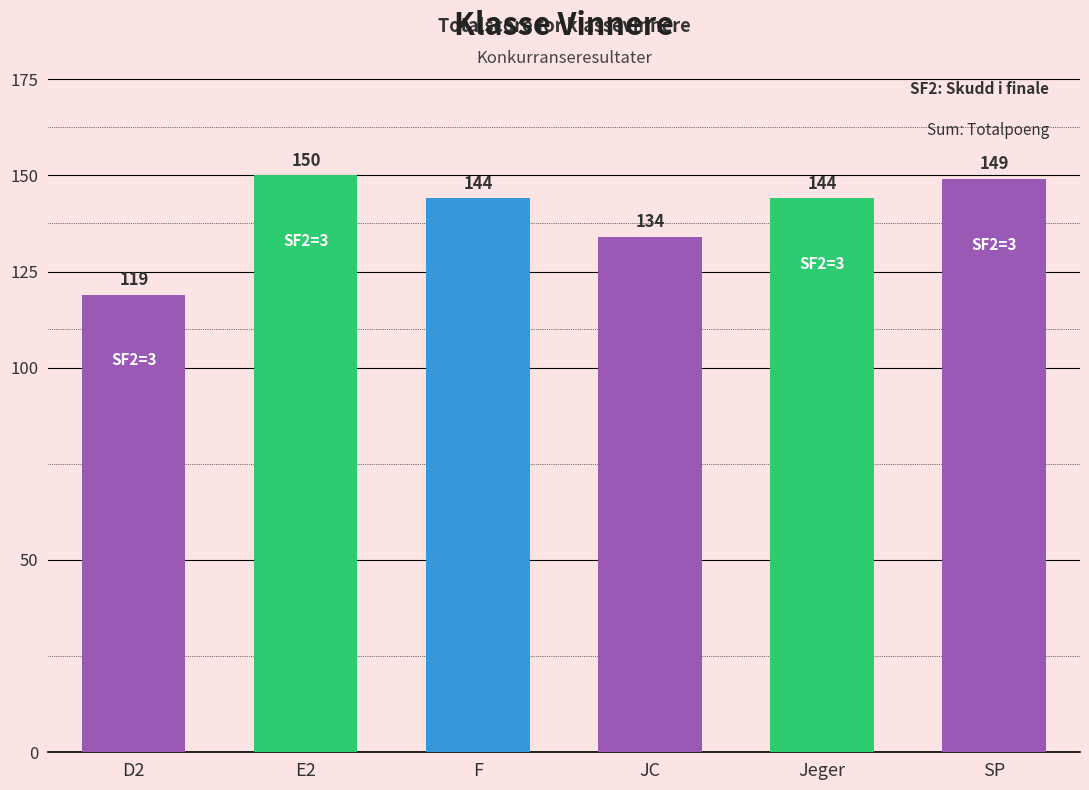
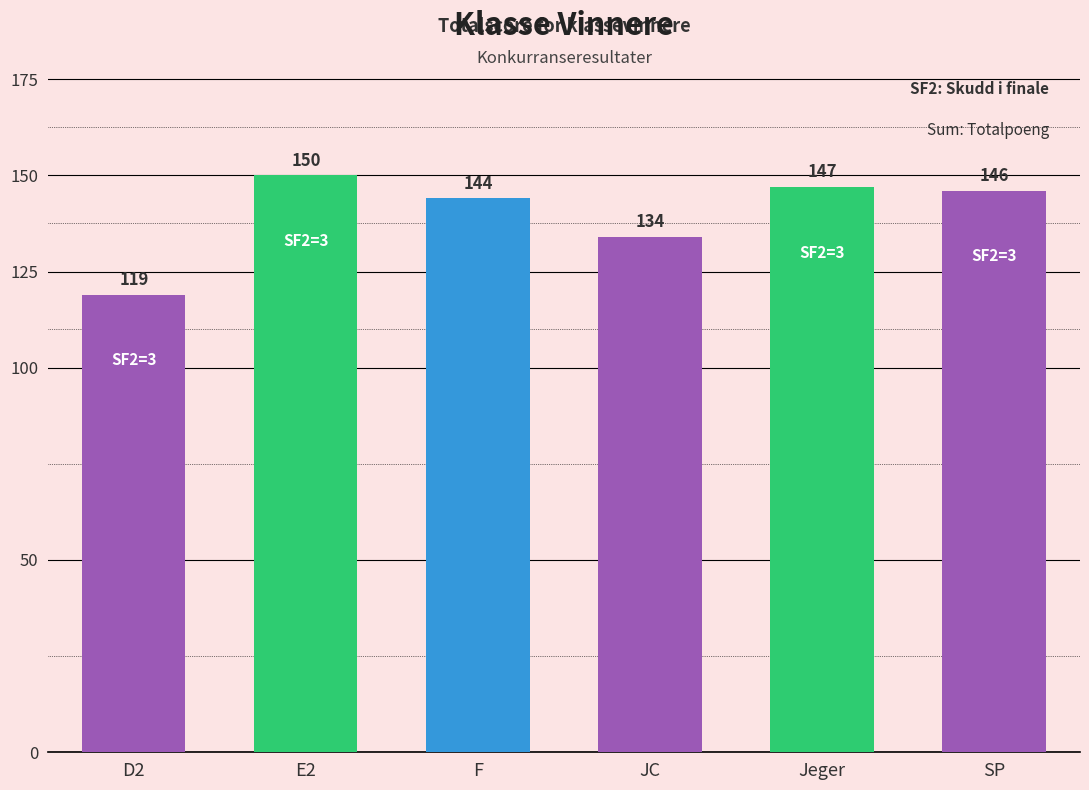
  {
    "D2": 119,
    "E2": 150,
    "F": 144,
    "JC": 134,
-   "Jeger": 144,
-   "SP": 149
+   "Jeger": 147,
+   "SP": 146
  }
